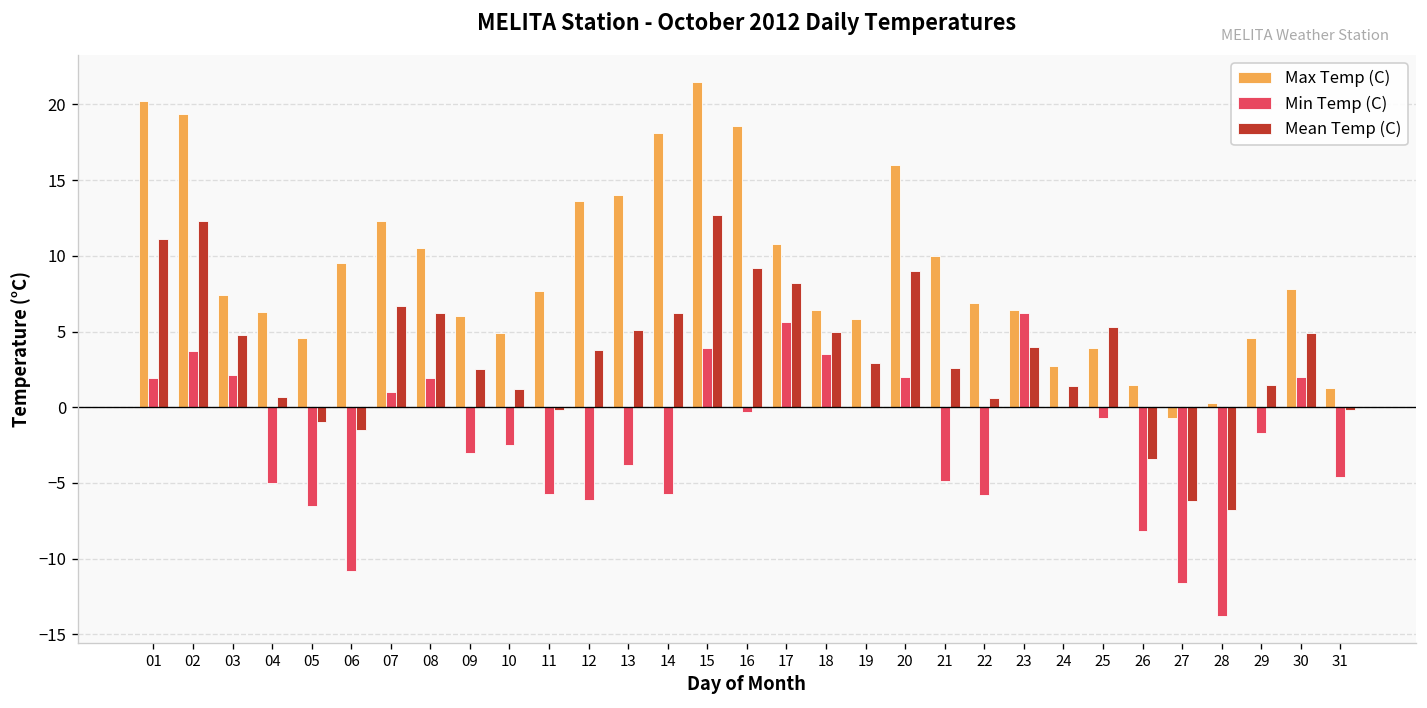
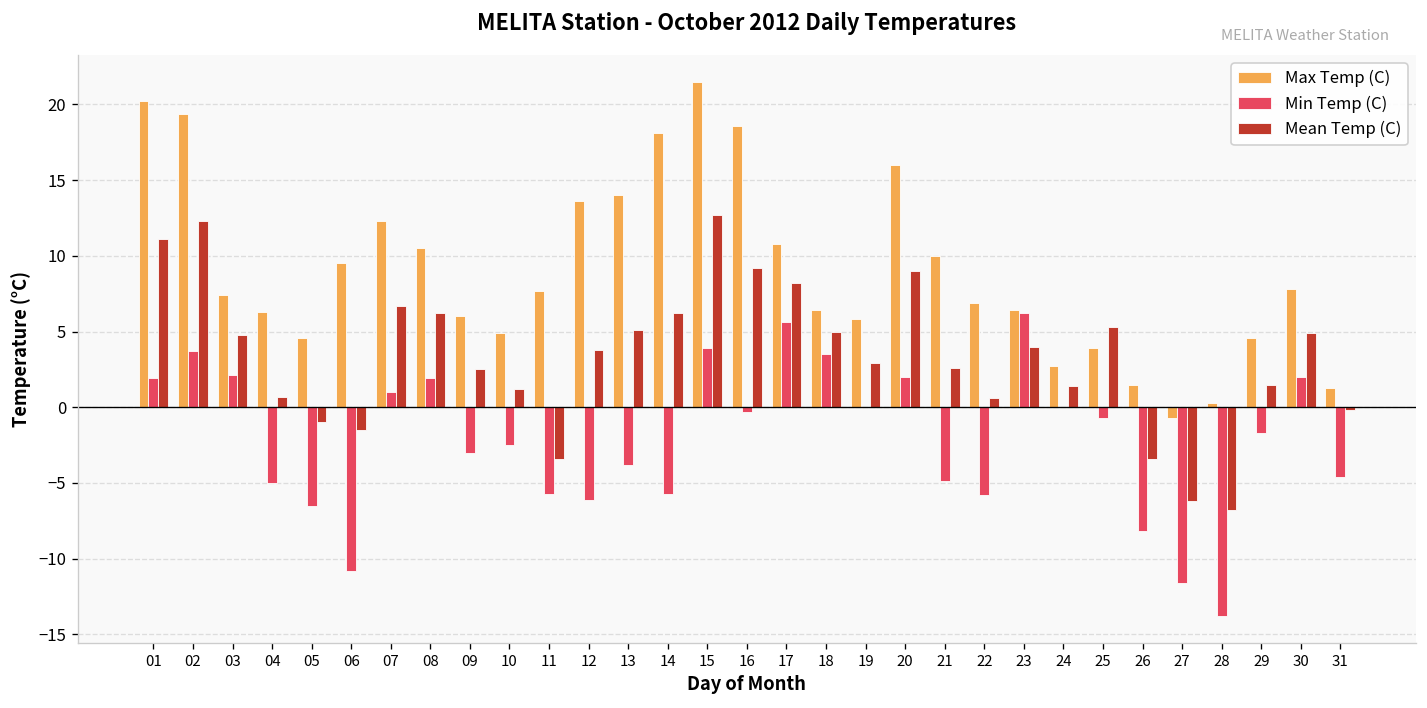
  {
    "Max Temp (C)": {
      "01": 20.2,
      "02": 19.4,
      "03": 7.4,
      "04": 6.3,
      "05": 4.6,
      "06": 9.5,
      "07": 12.3,
      "08": 10.5,
      "09": 6.0,
      "10": 4.9,
      "11": 7.7,
      "12": 13.6,
      "13": 14.0,
      "14": 18.1,
      "15": 21.5,
      "16": 18.6,
      "17": 10.8,
      "18": 6.4,
      "19": 5.8,
      "20": 16.0,
      "21": 10.0,
      "22": 6.9,
      "23": 6.4,
      "24": 2.7,
      "25": 3.9,
      "26": 1.5,
      "27": -0.7,
      "28": 0.3,
      "29": 4.6,
      "30": 7.8,
      "31": 1.3
    },
    "Min Temp (C)": {
      "01": 1.9,
      "02": 3.7,
      "03": 2.1,
      "04": -5.0,
      "05": -6.5,
      "06": -10.8,
      "07": 1.0,
      "08": 1.9,
      "09": -3.0,
      "10": -2.5,
      "11": -5.7,
      "12": -6.1,
      "13": -3.8,
      "14": -5.7,
      "15": 3.9,
      "16": -0.3,
      "17": 5.6,
      "18": 3.5,
      "19": 0.0,
      "20": 2.0,
      "21": -4.9,
      "22": -5.8,
      "23": 6.2,
      "24": 0.0,
      "25": -0.7,
      "26": -8.2,
      "27": -11.6,
      "28": -13.8,
      "29": -1.7,
      "30": 2.0,
      "31": -4.6
    },
    "Mean Temp (C)": {
      "01": 11.1,
      "02": 12.3,
      "03": 4.8,
      "04": 0.7,
      "05": -1.0,
      "06": -1.5,
      "07": 6.7,
      "08": 6.2,
      "09": 2.5,
      "10": 1.2,
-     "11": -0.2,
+     "11": -3.4,
      "12": 3.8,
      "13": 5.1,
      "14": 6.2,
      "15": 12.7,
      "16": 9.2,
      "17": 8.2,
      "18": 5.0,
      "19": 2.9,
      "20": 9.0,
      "21": 2.6,
      "22": 0.6,
      "23": 4.0,
      "24": 1.4,
      "25": 5.3,
      "26": -3.4,
      "27": -6.2,
      "28": -6.8,
      "29": 1.5,
      "30": 4.9,
      "31": -0.2
    }
  }
